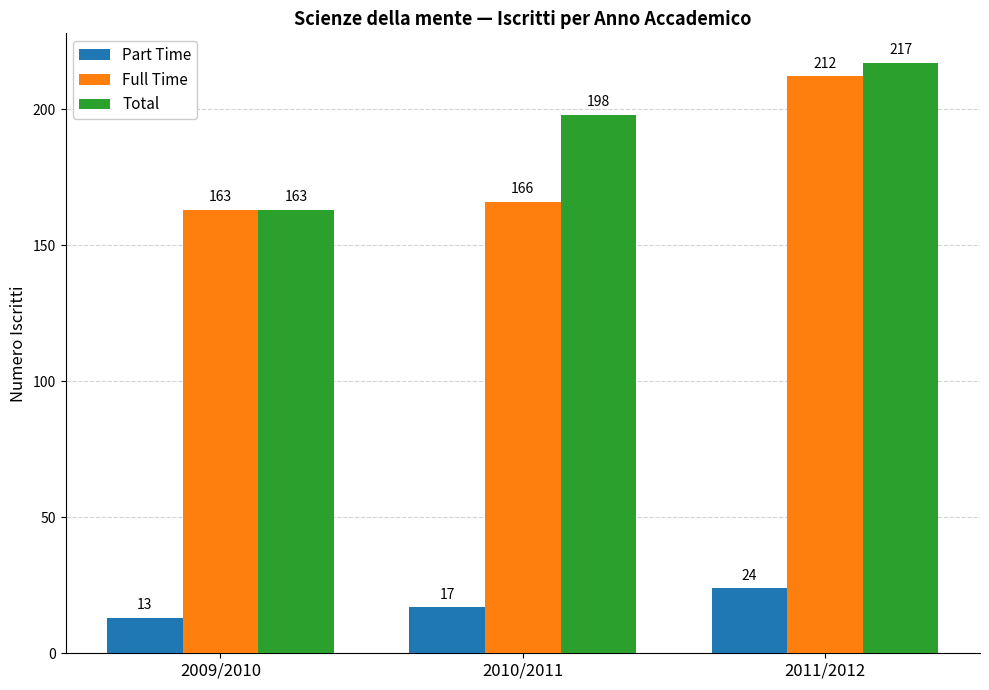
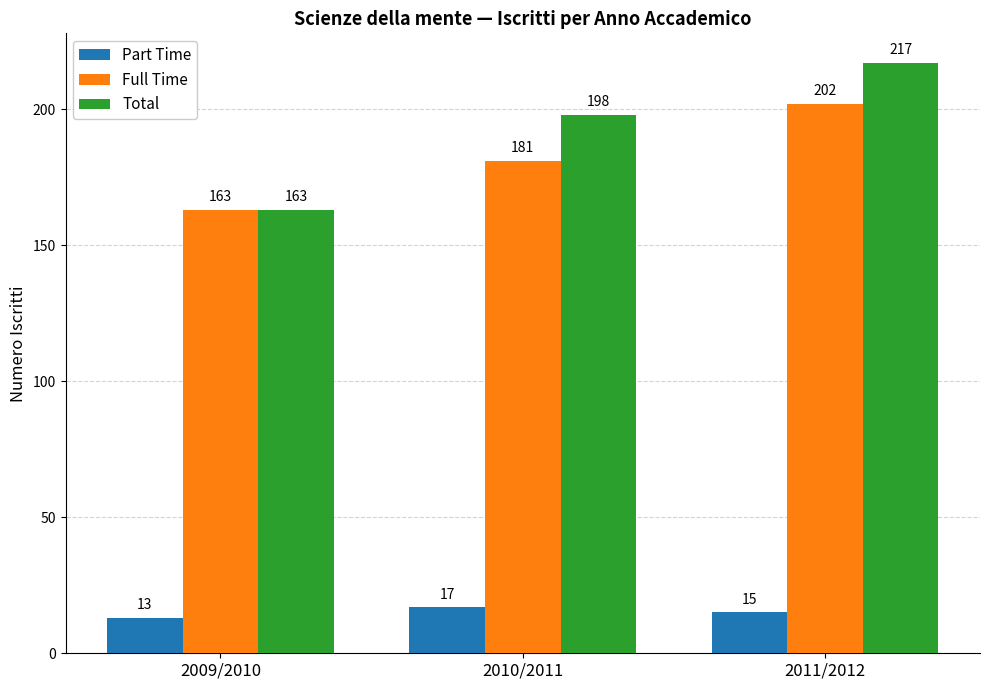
  {
    "Part Time": {
      "2009/2010": 13,
      "2010/2011": 17,
-     "2011/2012": 24
+     "2011/2012": 15
    },
    "Full Time": {
      "2009/2010": 163,
-     "2010/2011": 166,
-     "2011/2012": 212
+     "2010/2011": 181,
+     "2011/2012": 202
    },
    "Total": {
      "2009/2010": 163,
      "2010/2011": 198,
      "2011/2012": 217
    }
  }
